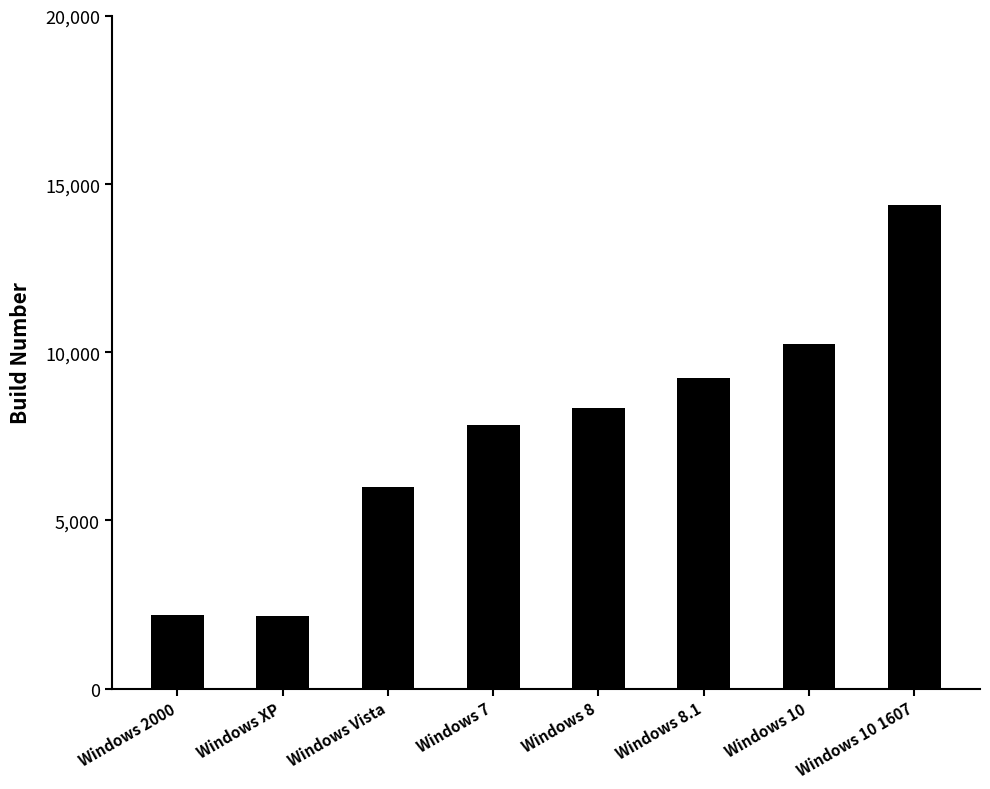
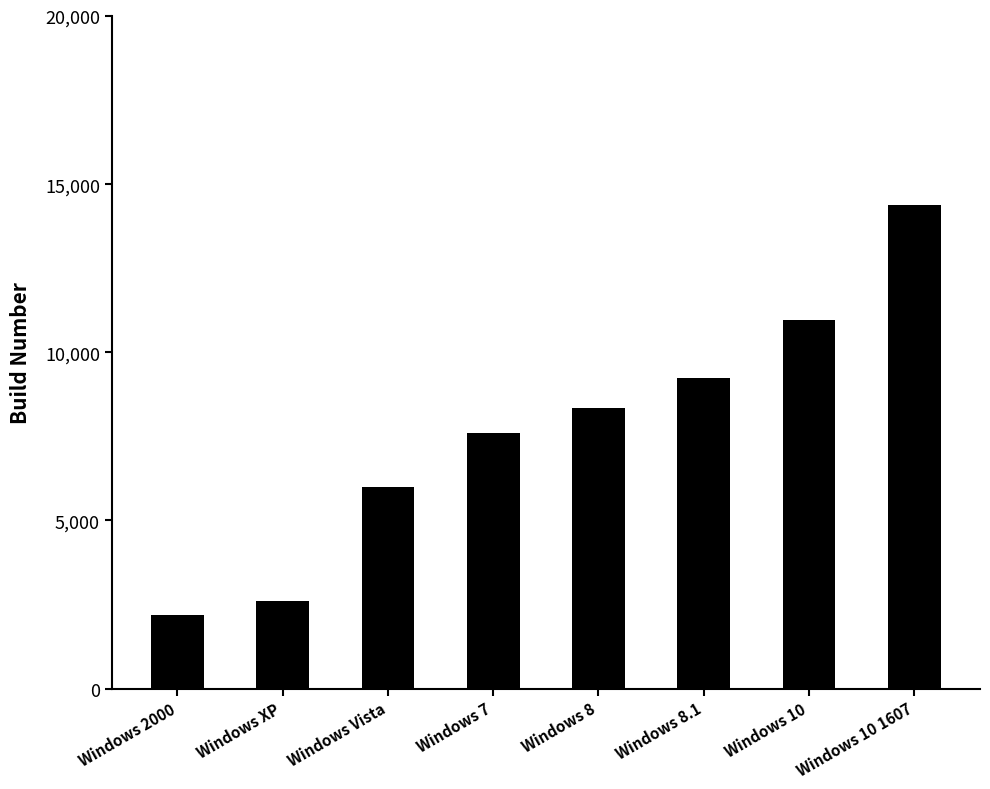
  {
    "Windows 2000": "2,200",
-   "Windows XP": "2,200",
+   "Windows XP": "2,600",
    "Windows Vista": "6,000",
-   "Windows 7": "7,800",
+   "Windows 7": "7,600",
    "Windows 8": "8,400",
    "Windows 8.1": "9,200",
-   "Windows 10": "10,200",
+   "Windows 10": "10,900",
    "Windows 10 1607": "14,400"
  }
